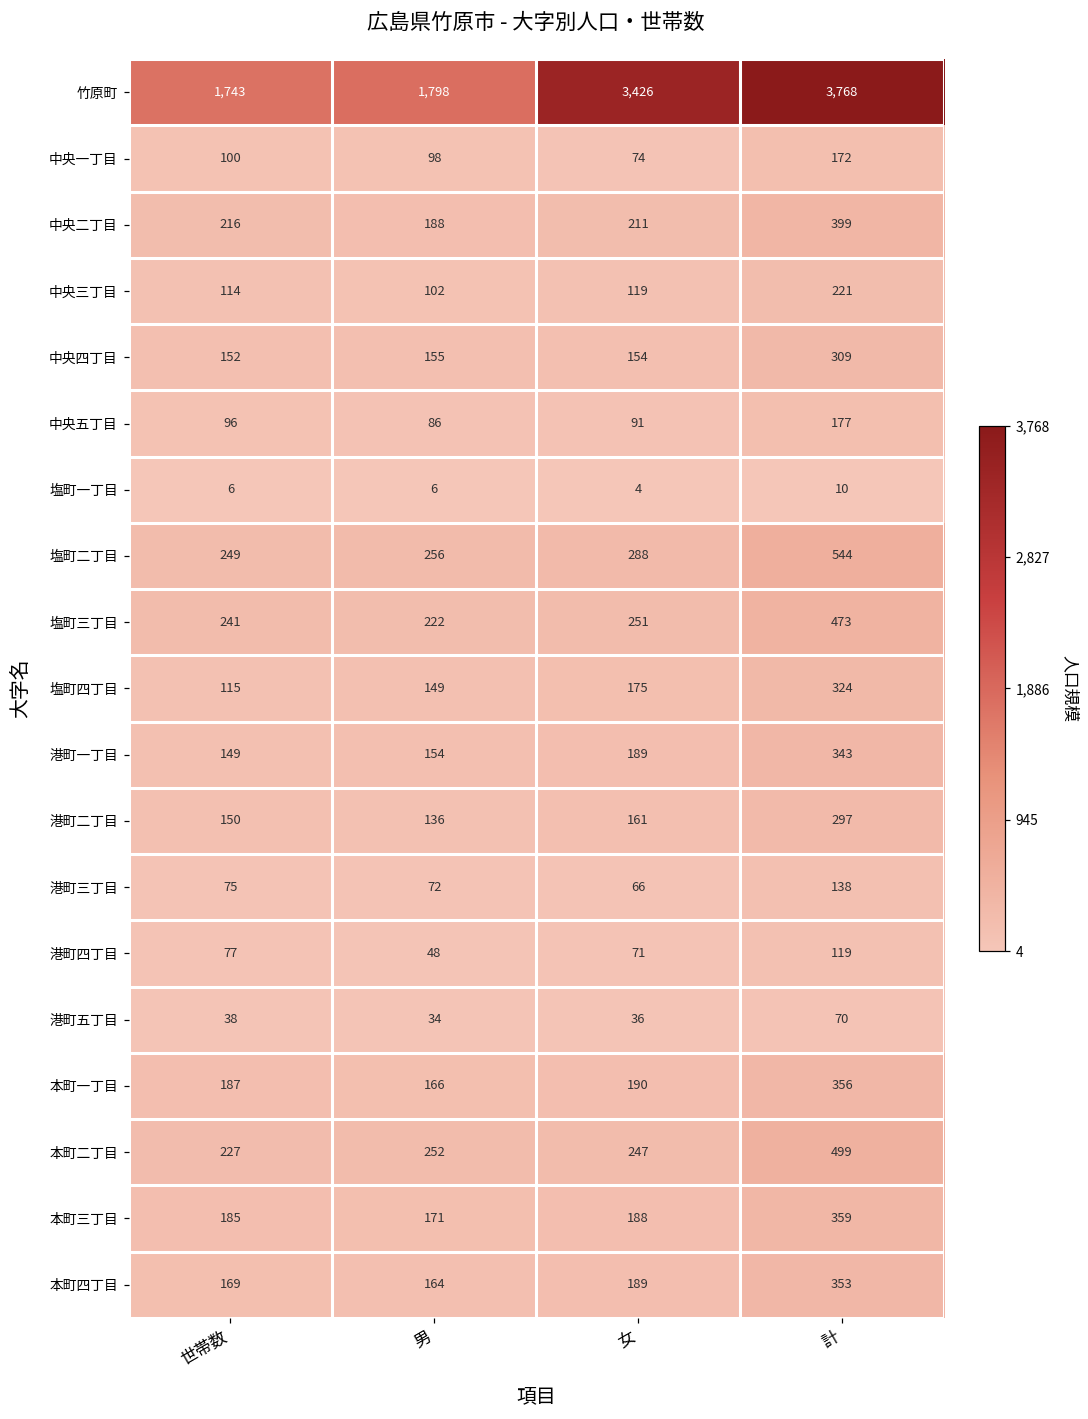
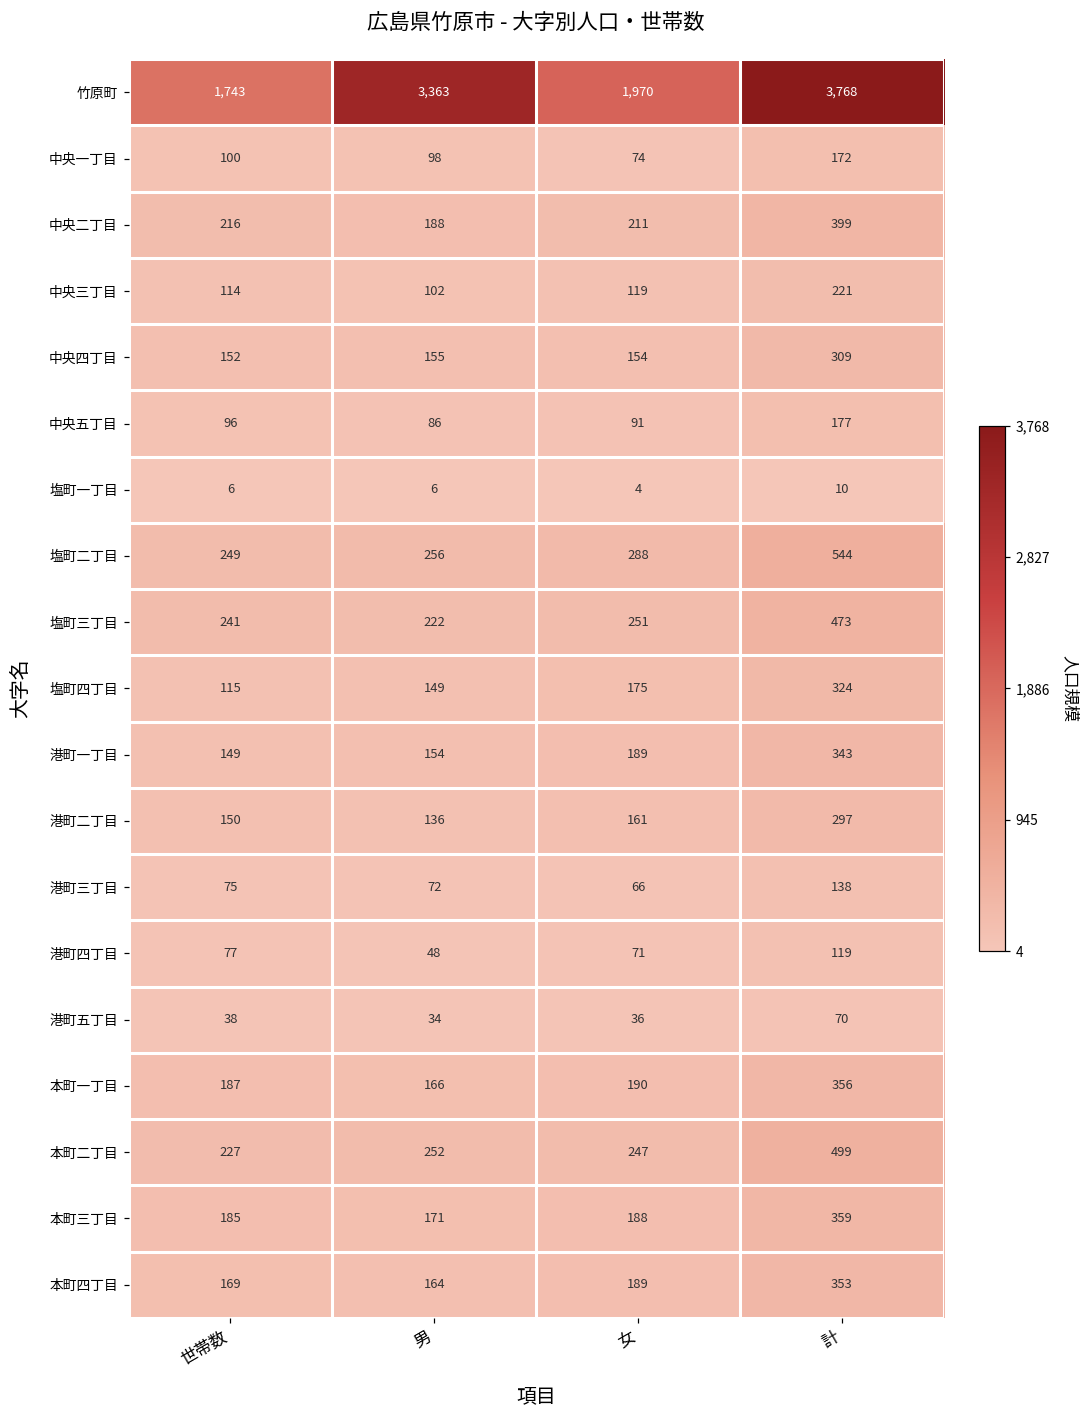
  {
    "竹原町": {
      "世帯数": "1,743",
-     "男": "1,798",
-     "女": "3,426",
+     "男": "3,363",
+     "女": "1,970",
      "計": "3,768"
    },
    "中央一丁目": {
      "世帯数": "100",
      "男": "98",
      "女": "74",
      "計": "172"
    },
    "中央二丁目": {
      "世帯数": "216",
      "男": "188",
      "女": "211",
      "計": "399"
    },
    "中央三丁目": {
      "世帯数": "114",
      "男": "102",
      "女": "119",
      "計": "221"
    },
    "中央四丁目": {
      "世帯数": "152",
      "男": "155",
      "女": "154",
      "計": "309"
    },
    "中央五丁目": {
      "世帯数": "96",
      "男": "86",
      "女": "91",
      "計": "177"
    },
    "塩町一丁目": {
      "世帯数": "6",
      "男": "6",
      "女": "4",
      "計": "10"
    },
    "塩町二丁目": {
      "世帯数": "249",
      "男": "256",
      "女": "288",
      "計": "544"
    },
    "塩町三丁目": {
      "世帯数": "241",
      "男": "222",
      "女": "251",
      "計": "473"
    },
    "塩町四丁目": {
      "世帯数": "115",
      "男": "149",
      "女": "175",
      "計": "324"
    },
    "港町一丁目": {
      "世帯数": "149",
      "男": "154",
      "女": "189",
      "計": "343"
    },
    "港町二丁目": {
      "世帯数": "150",
      "男": "136",
      "女": "161",
      "計": "297"
    },
    "港町三丁目": {
      "世帯数": "75",
      "男": "72",
      "女": "66",
      "計": "138"
    },
    "港町四丁目": {
      "世帯数": "77",
      "男": "48",
      "女": "71",
      "計": "119"
    },
    "港町五丁目": {
      "世帯数": "38",
      "男": "34",
      "女": "36",
      "計": "70"
    },
    "本町一丁目": {
      "世帯数": "187",
      "男": "166",
      "女": "190",
      "計": "356"
    },
    "本町二丁目": {
      "世帯数": "227",
      "男": "252",
      "女": "247",
      "計": "499"
    },
    "本町三丁目": {
      "世帯数": "185",
      "男": "171",
      "女": "188",
      "計": "359"
    },
    "本町四丁目": {
      "世帯数": "169",
      "男": "164",
      "女": "189",
      "計": "353"
    }
  }
